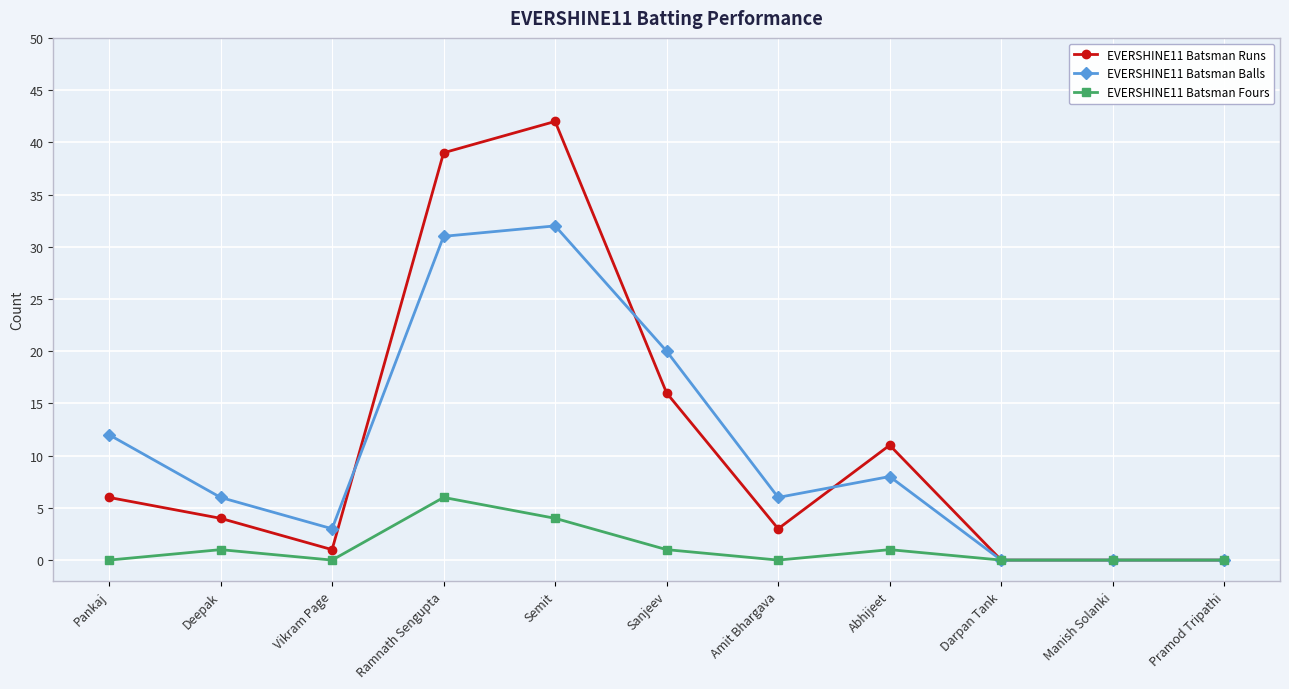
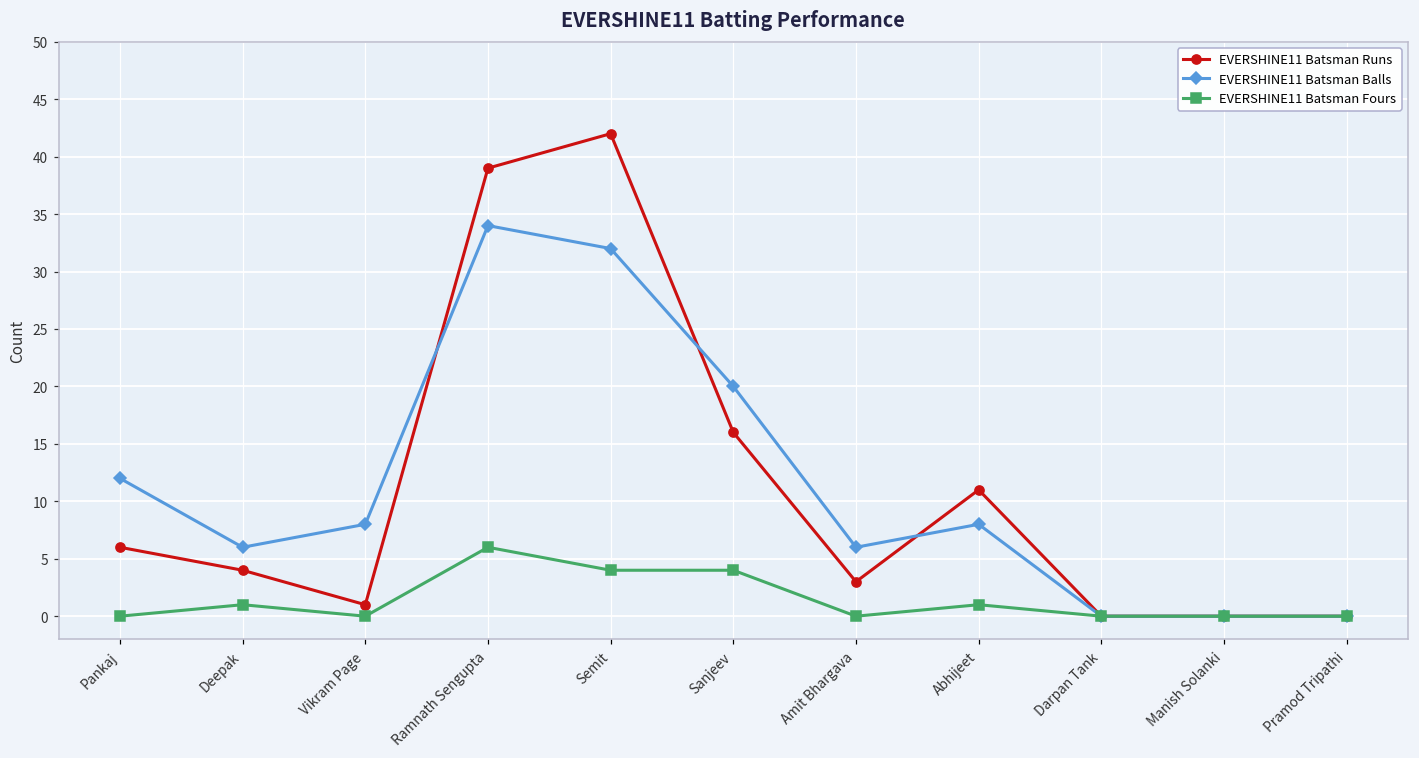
  {
    "EVERSHINE11 Batsman Runs": {
      "Pankaj": 6,
      "Deepak": 4,
      "Vikram Page": 1,
      "Ramnath Sengupta": 39,
      "Semit": 42,
      "Sanjeev": 16,
      "Amit Bhargava": 3,
      "Abhijeet": 11
    },
    "EVERSHINE11 Batsman Balls": {
      "Pankaj": 12,
      "Deepak": 6,
-     "Vikram Page": 3,
-     "Ramnath Sengupta": 31,
+     "Vikram Page": 8,
+     "Ramnath Sengupta": 34,
      "Semit": 32,
      "Sanjeev": 20,
      "Amit Bhargava": 6,
      "Abhijeet": 8
    },
    "EVERSHINE11 Batsman Fours": {
      "Pankaj": 0,
      "Deepak": 1,
      "Vikram Page": 0,
      "Ramnath Sengupta": 6,
      "Semit": 4,
-     "Sanjeev": 1,
+     "Sanjeev": 4,
      "Amit Bhargava": 0,
      "Abhijeet": 1
    }
  }
